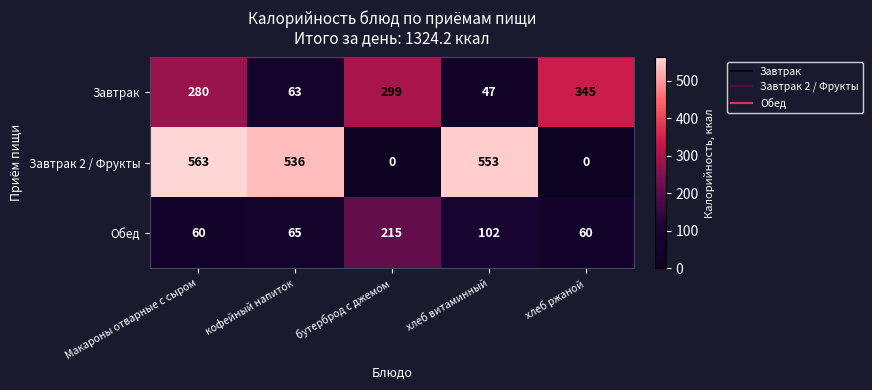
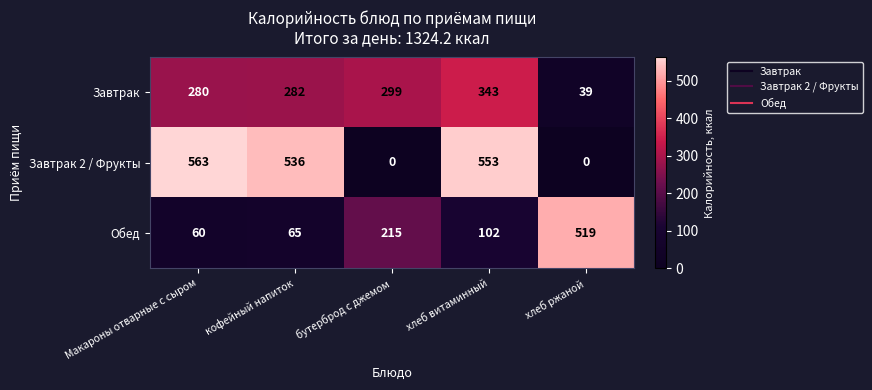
  {
    "Завтрак": {
      "Макароны отварные с сыром": 280,
-     "кофейный напиток": 63,
+     "кофейный напиток": 282,
      "бутерброд с джемом": 299,
-     "хлеб витаминный": 47,
-     "хлеб ржаной": 345
+     "хлеб витаминный": 343,
+     "хлеб ржаной": 39
    },
    "Завтрак 2 / Фрукты": {
      "Макароны отварные с сыром": 563,
      "кофейный напиток": 536,
      "бутерброд с джемом": 0,
      "хлеб витаминный": 553,
      "хлеб ржаной": 0
    },
    "Обед": {
      "Макароны отварные с сыром": 60,
      "кофейный напиток": 65,
      "бутерброд с джемом": 215,
      "хлеб витаминный": 102,
-     "хлеб ржаной": 60
+     "хлеб ржаной": 519
    }
  }
